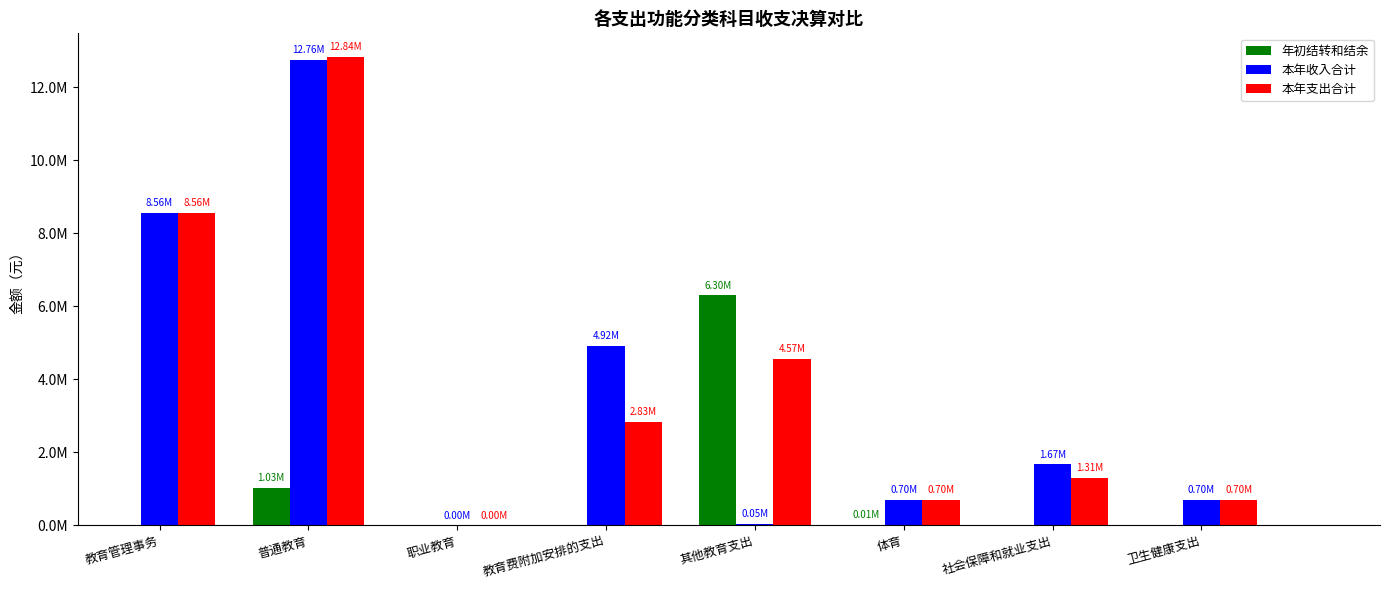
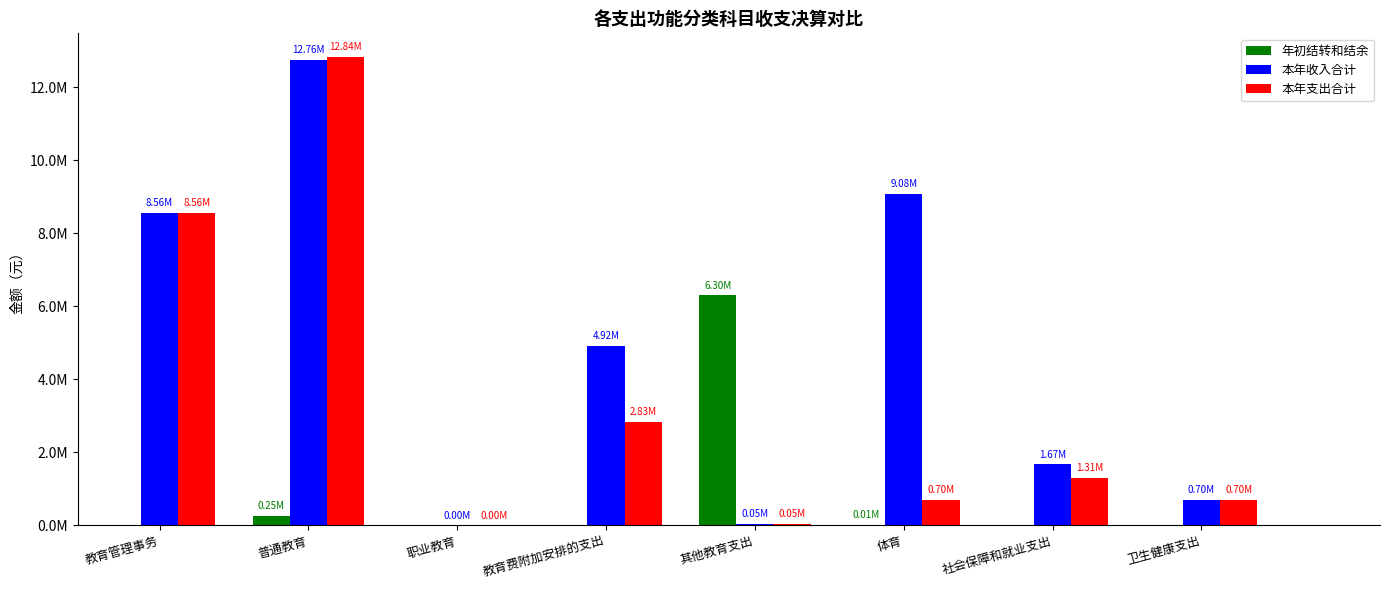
  {
    "年初结转和结余": {
-     "普通教育": "1.03M",
+     "普通教育": "0.25M",
      "职业教育": "0.00M",
      "其他教育支出": "6.30M",
      "体育": "0.01M"
    },
    "本年收入合计": {
      "教育管理事务": "8.56M",
      "普通教育": "12.76M",
      "教育费附加安排的支出": "4.92M",
      "其他教育支出": "0.05M",
-     "体育": "0.70M",
+     "体育": "9.08M",
      "社会保障和就业支出": "1.67M",
      "卫生健康支出": "0.70M"
    },
    "本年支出合计": {
      "教育管理事务": "8.56M",
      "普通教育": "12.84M",
      "教育费附加安排的支出": "2.83M",
-     "其他教育支出": "4.57M",
+     "其他教育支出": "0.05M",
      "体育": "0.70M",
      "社会保障和就业支出": "1.31M",
      "卫生健康支出": "0.70M"
    }
  }
